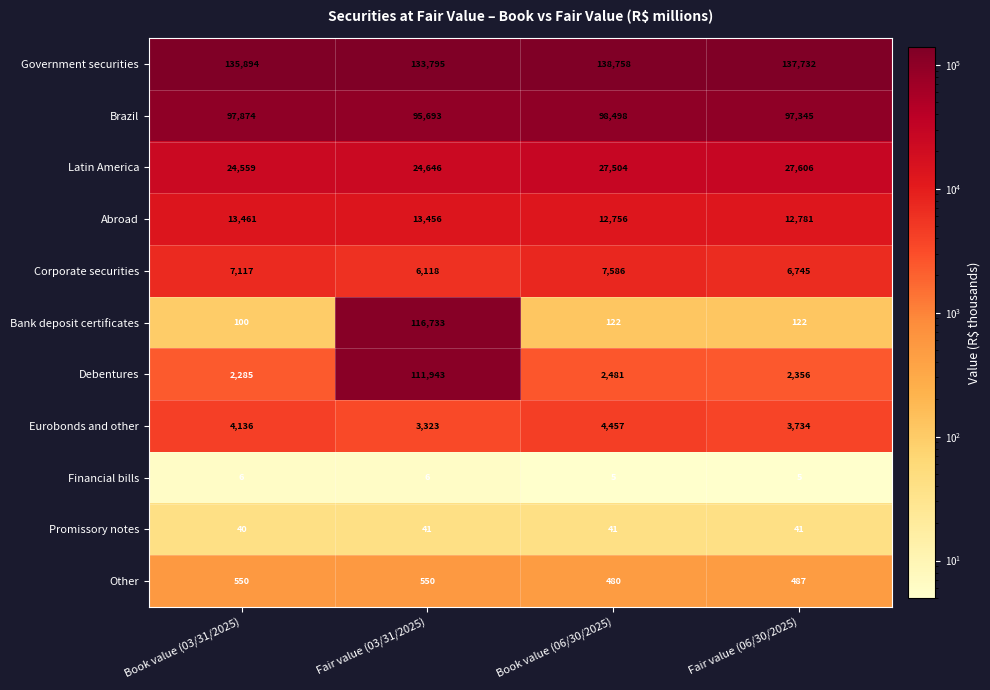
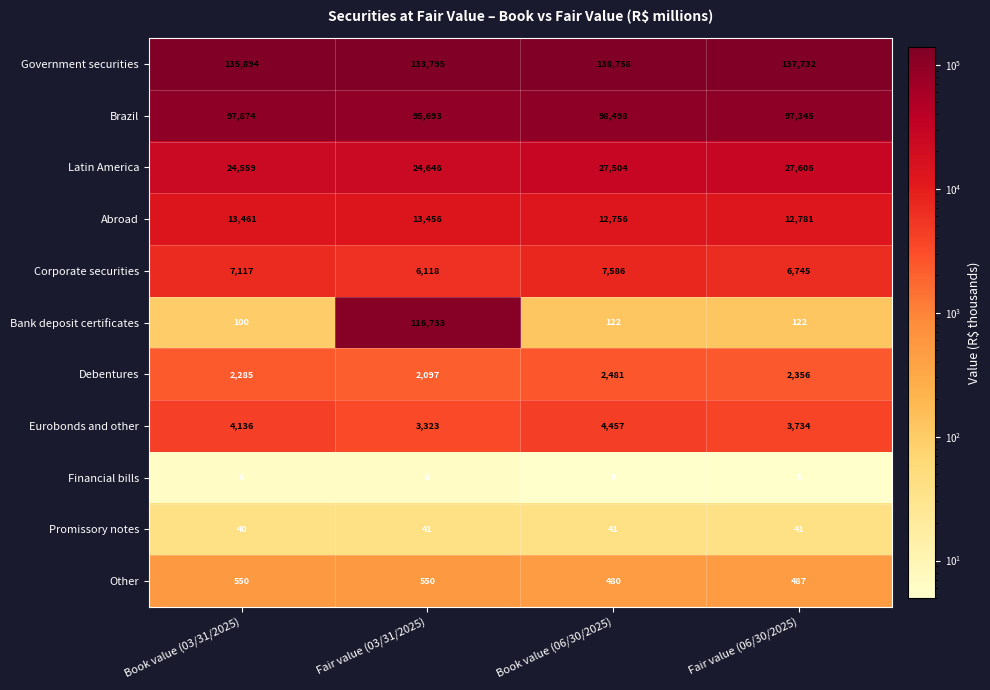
  {
    "Government securities": {
      "Book value (03/31/2025)": "135,894",
      "Fair value (03/31/2025)": "133,795",
      "Book value (06/30/2025)": "138,758",
      "Fair value (06/30/2025)": "137,732"
    },
    "Brazil": {
      "Book value (03/31/2025)": "97,874",
      "Fair value (03/31/2025)": "95,693",
      "Book value (06/30/2025)": "98,498",
      "Fair value (06/30/2025)": "97,345"
    },
    "Latin America": {
      "Book value (03/31/2025)": "24,559",
      "Fair value (03/31/2025)": "24,646",
      "Book value (06/30/2025)": "27,504",
      "Fair value (06/30/2025)": "27,606"
    },
    "Abroad": {
      "Book value (03/31/2025)": "13,461",
      "Fair value (03/31/2025)": "13,456",
      "Book value (06/30/2025)": "12,756",
      "Fair value (06/30/2025)": "12,781"
    },
    "Corporate securities": {
      "Book value (03/31/2025)": "7,117",
      "Fair value (03/31/2025)": "6,118",
      "Book value (06/30/2025)": "7,586",
      "Fair value (06/30/2025)": "6,745"
    },
    "Bank deposit certificates": {
      "Book value (03/31/2025)": "100",
      "Fair value (03/31/2025)": "116,733",
      "Book value (06/30/2025)": "122",
      "Fair value (06/30/2025)": "122"
    },
    "Debentures": {
      "Book value (03/31/2025)": "2,285",
-     "Fair value (03/31/2025)": "111,943",
+     "Fair value (03/31/2025)": "2,097",
      "Book value (06/30/2025)": "2,481",
      "Fair value (06/30/2025)": "2,356"
    },
    "Eurobonds and other": {
      "Book value (03/31/2025)": "4,136",
      "Fair value (03/31/2025)": "3,323",
      "Book value (06/30/2025)": "4,457",
      "Fair value (06/30/2025)": "3,734"
    },
    "Financial bills": {
      "Book value (03/31/2025)": "6",
      "Fair value (03/31/2025)": "6",
      "Book value (06/30/2025)": "5",
      "Fair value (06/30/2025)": "5"
    },
    "Promissory notes": {
      "Book value (03/31/2025)": "40",
      "Fair value (03/31/2025)": "41",
      "Book value (06/30/2025)": "41",
      "Fair value (06/30/2025)": "41"
    },
    "Other": {
      "Book value (03/31/2025)": "550",
      "Fair value (03/31/2025)": "550",
      "Book value (06/30/2025)": "480",
      "Fair value (06/30/2025)": "487"
    }
  }
